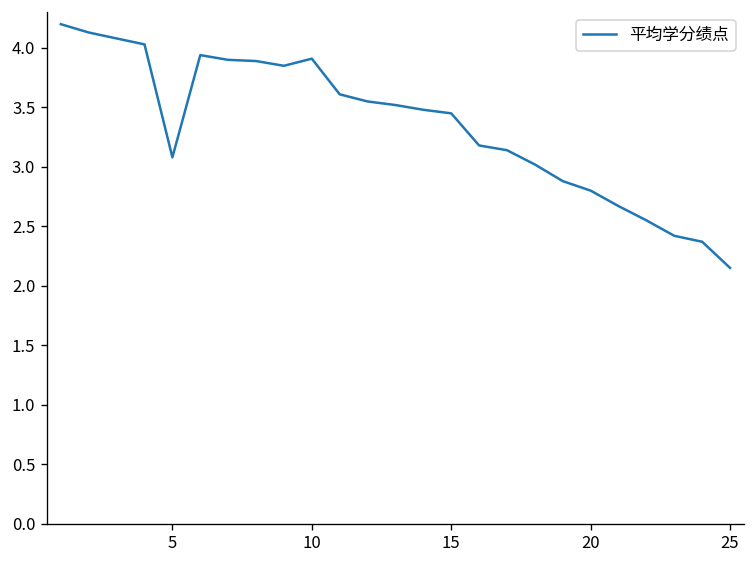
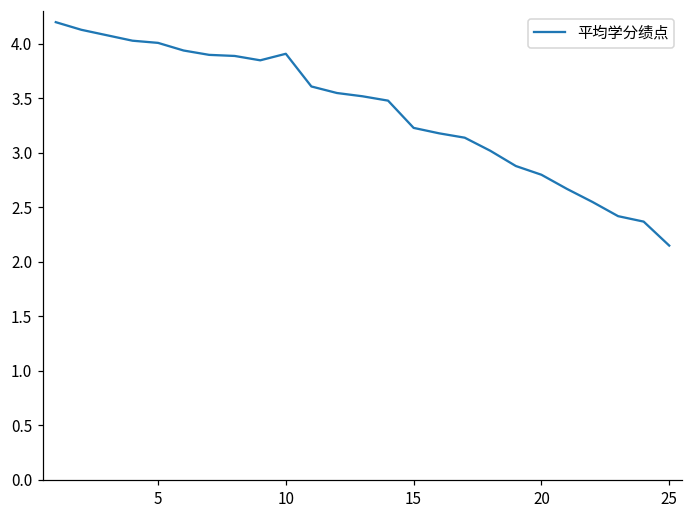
  {
-   "5": 3.1,
+   "5": 4.0,
    "10": 3.9,
-   "15": 3.5,
+   "15": 3.2,
    "20": 2.8,
    "25": 2.2
  }
